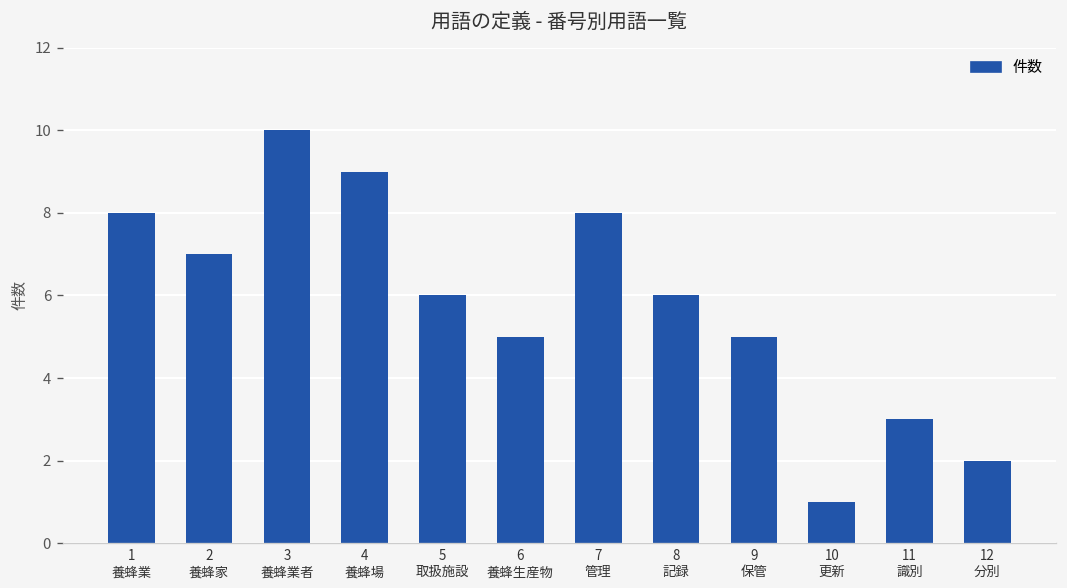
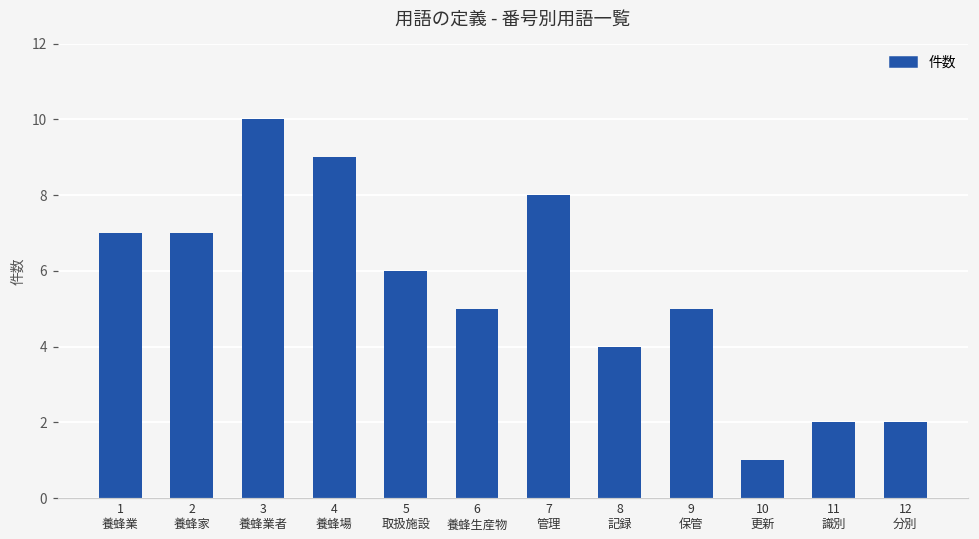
  {
-   "1 養蜂業": 8,
+   "1 養蜂業": 7,
    "2 養蜂家": 7,
    "3 養蜂業者": 10,
    "4 養蜂場": 9,
    "5 取扱施設": 6,
    "6 養蜂生産物": 5,
    "7 管理": 8,
-   "8 記録": 6,
+   "8 記録": 4,
    "9 保管": 5,
    "10 更新": 1,
-   "11 識別": 3,
+   "11 識別": 2,
    "12 分別": 2
  }
